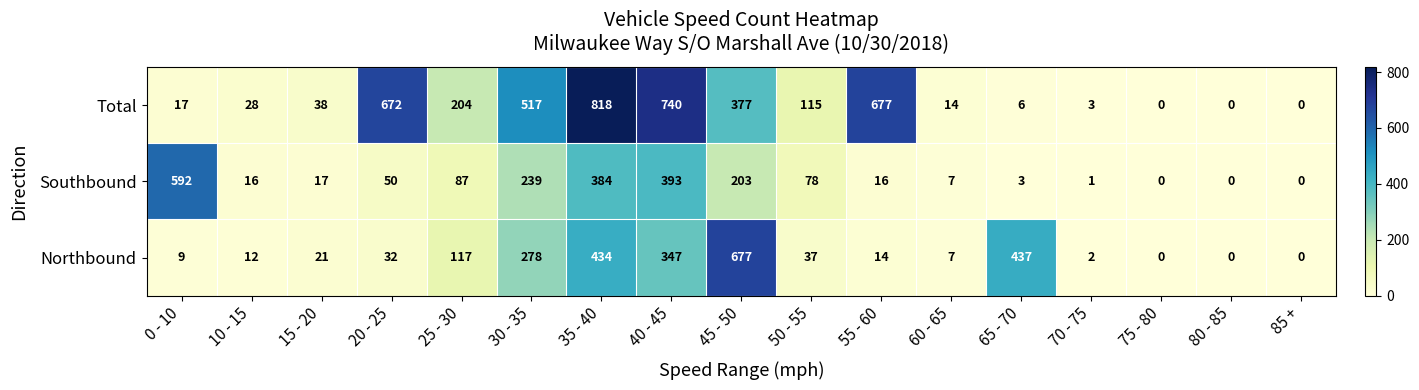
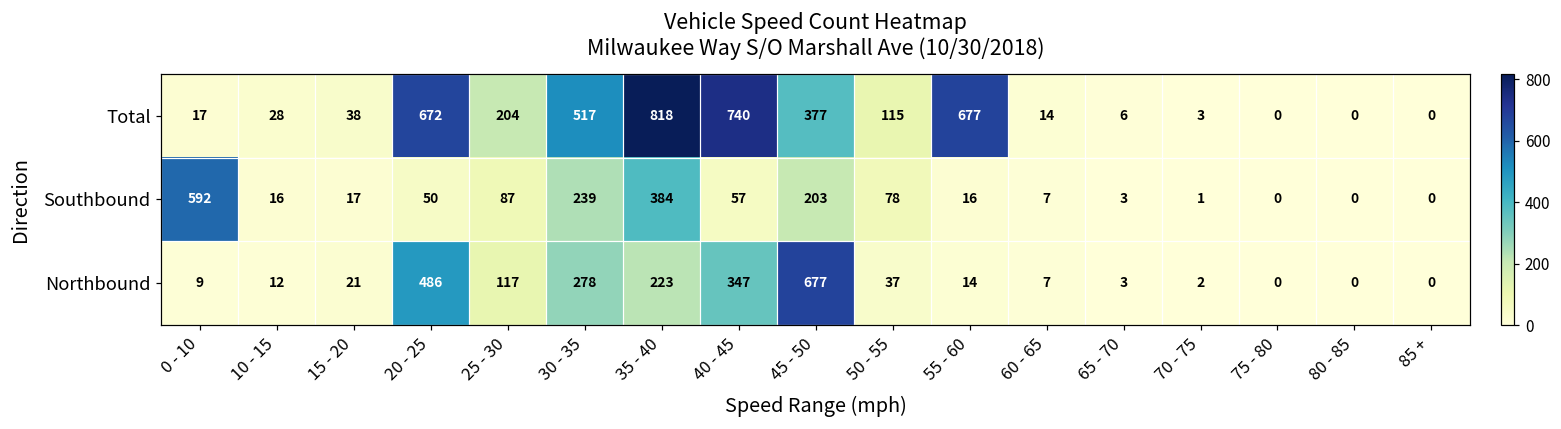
  {
    "Total": {
      "0 - 10": 17,
      "10 - 15": 28,
      "15 - 20": 38,
      "20 - 25": 672,
      "25 - 30": 204,
      "30 - 35": 517,
      "35 - 40": 818,
      "40 - 45": 740,
      "45 - 50": 377,
      "50 - 55": 115,
      "55 - 60": 677,
      "60 - 65": 14,
      "65 - 70": 6,
      "70 - 75": 3,
      "75 - 80": 0,
      "80 - 85": 0,
      "85 +": 0
    },
    "Southbound": {
      "0 - 10": 592,
      "10 - 15": 16,
      "15 - 20": 17,
      "20 - 25": 50,
      "25 - 30": 87,
      "30 - 35": 239,
      "35 - 40": 384,
-     "40 - 45": 393,
+     "40 - 45": 57,
      "45 - 50": 203,
      "50 - 55": 78,
      "55 - 60": 16,
      "60 - 65": 7,
      "65 - 70": 3,
      "70 - 75": 1,
      "75 - 80": 0,
      "80 - 85": 0,
      "85 +": 0
    },
    "Northbound": {
      "0 - 10": 9,
      "10 - 15": 12,
      "15 - 20": 21,
-     "20 - 25": 32,
+     "20 - 25": 486,
      "25 - 30": 117,
      "30 - 35": 278,
-     "35 - 40": 434,
+     "35 - 40": 223,
      "40 - 45": 347,
      "45 - 50": 677,
      "50 - 55": 37,
      "55 - 60": 14,
      "60 - 65": 7,
-     "65 - 70": 437,
+     "65 - 70": 3,
      "70 - 75": 2,
      "75 - 80": 0,
      "80 - 85": 0,
      "85 +": 0
    }
  }
